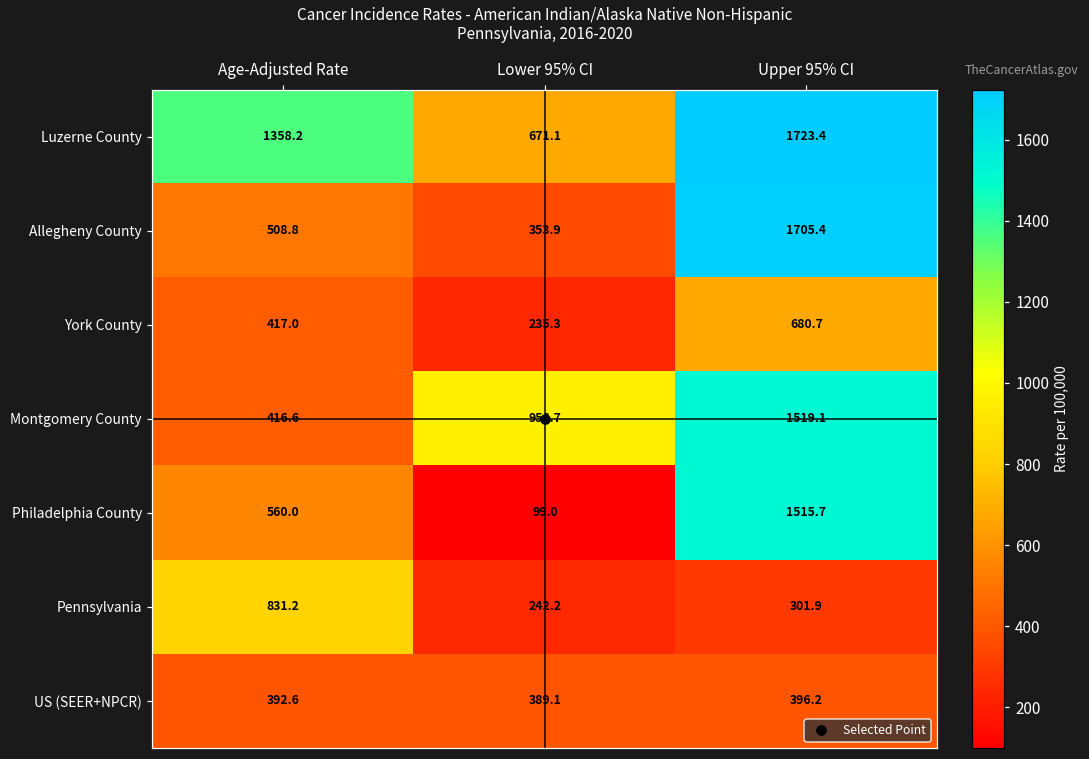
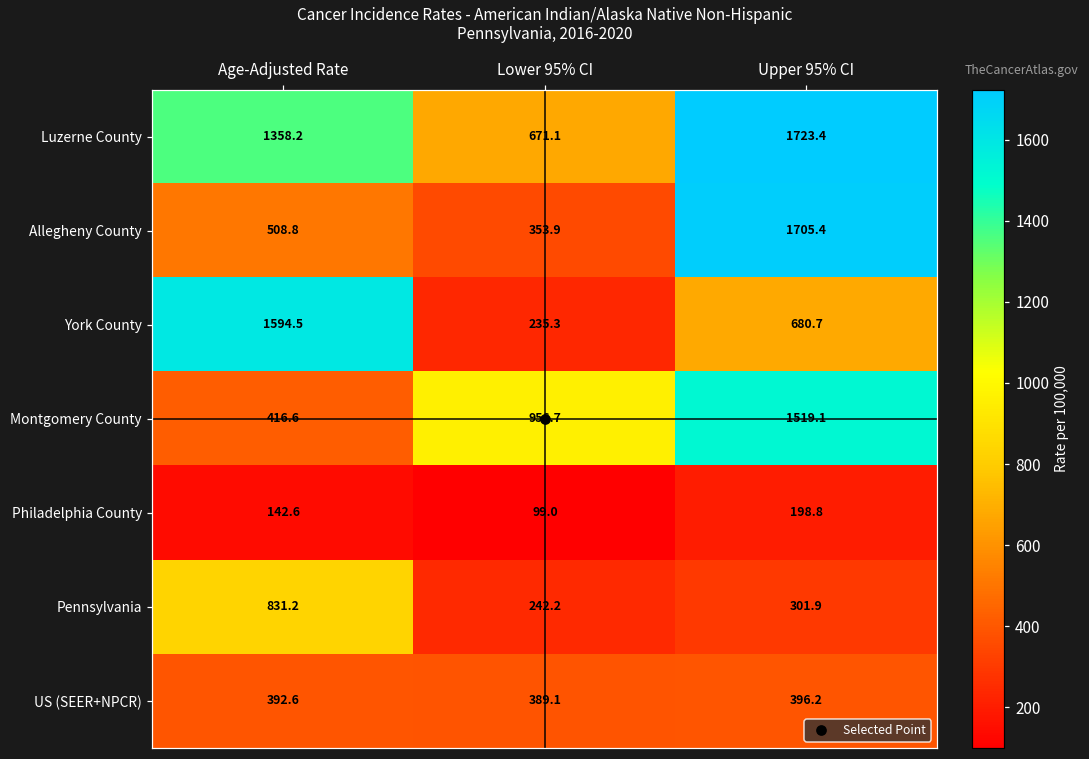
  {
    "Luzerne County": {
      "Age-Adjusted Rate": 1358.2,
      "Lower 95% CI": 671.1,
      "Upper 95% CI": 1723.4
    },
    "Allegheny County": {
      "Age-Adjusted Rate": 508.8,
      "Lower 95% CI": 353.9,
      "Upper 95% CI": 1705.4
    },
    "York County": {
-     "Age-Adjusted Rate": 417.0,
+     "Age-Adjusted Rate": 1594.5,
      "Lower 95% CI": 235.3,
      "Upper 95% CI": 680.7
    },
    "Montgomery County": {
      "Age-Adjusted Rate": 416.6,
      "Upper 95% CI": 1519.1
    },
    "Philadelphia County": {
-     "Age-Adjusted Rate": 560.0,
+     "Age-Adjusted Rate": 142.6,
      "Lower 95% CI": 99.0,
-     "Upper 95% CI": 1515.7
+     "Upper 95% CI": 198.8
    },
    "Pennsylvania": {
      "Age-Adjusted Rate": 831.2,
      "Lower 95% CI": 242.2,
      "Upper 95% CI": 301.9
    },
    "US (SEER+NPCR)": {
      "Age-Adjusted Rate": 392.6,
      "Lower 95% CI": 389.1,
      "Upper 95% CI": 396.2
    }
  }
